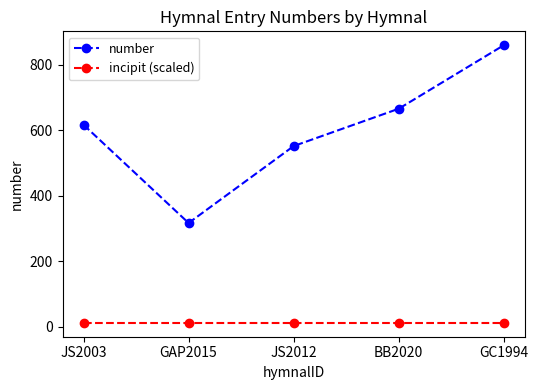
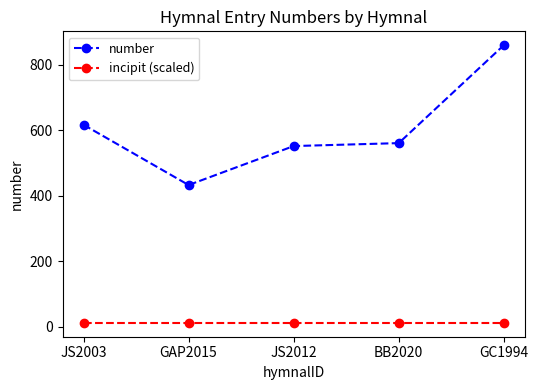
  {
    "number": {
      "JS2003": 620,
-     "GAP2015": 320,
+     "GAP2015": 430,
      "JS2012": 550,
-     "BB2020": 670,
+     "BB2020": 560,
      "GC1994": 860
    },
    "incipit (scaled)": {
      "JS2003": 10,
      "GAP2015": 10,
      "JS2012": 10,
      "BB2020": 10,
      "GC1994": 10
    }
  }
